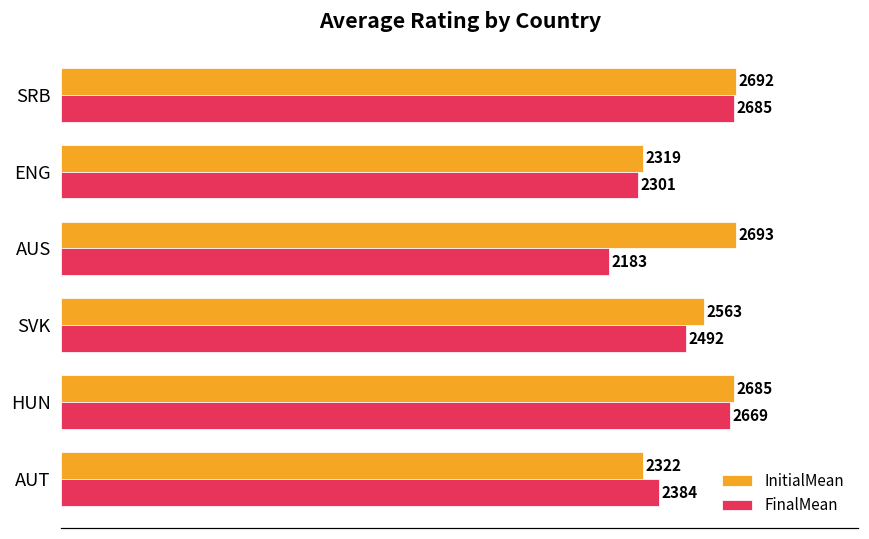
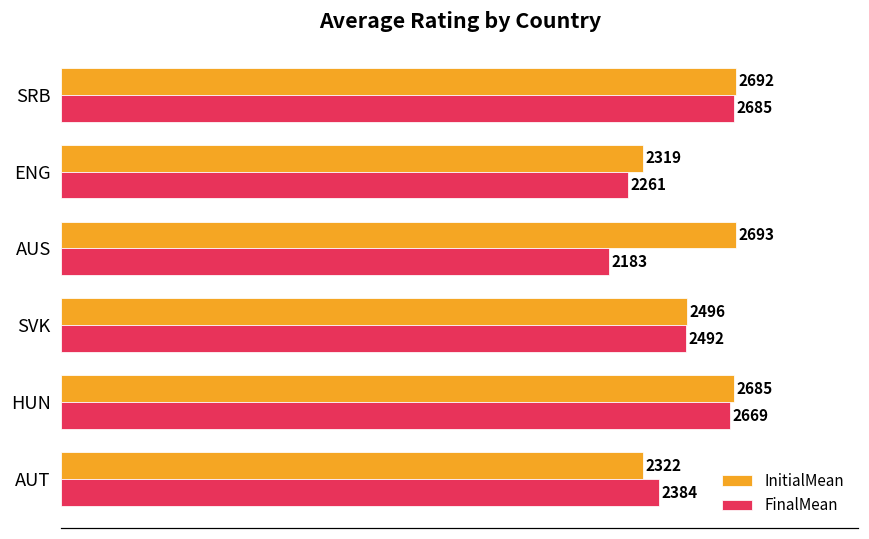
  {
    "InitialMean": {
      "SRB": 2692,
      "ENG": 2319,
      "AUS": 2693,
-     "SVK": 2563,
+     "SVK": 2496,
      "HUN": 2685,
      "AUT": 2322
    },
    "FinalMean": {
      "SRB": 2685,
-     "ENG": 2301,
+     "ENG": 2261,
      "AUS": 2183,
      "SVK": 2492,
      "HUN": 2669,
      "AUT": 2384
    }
  }
